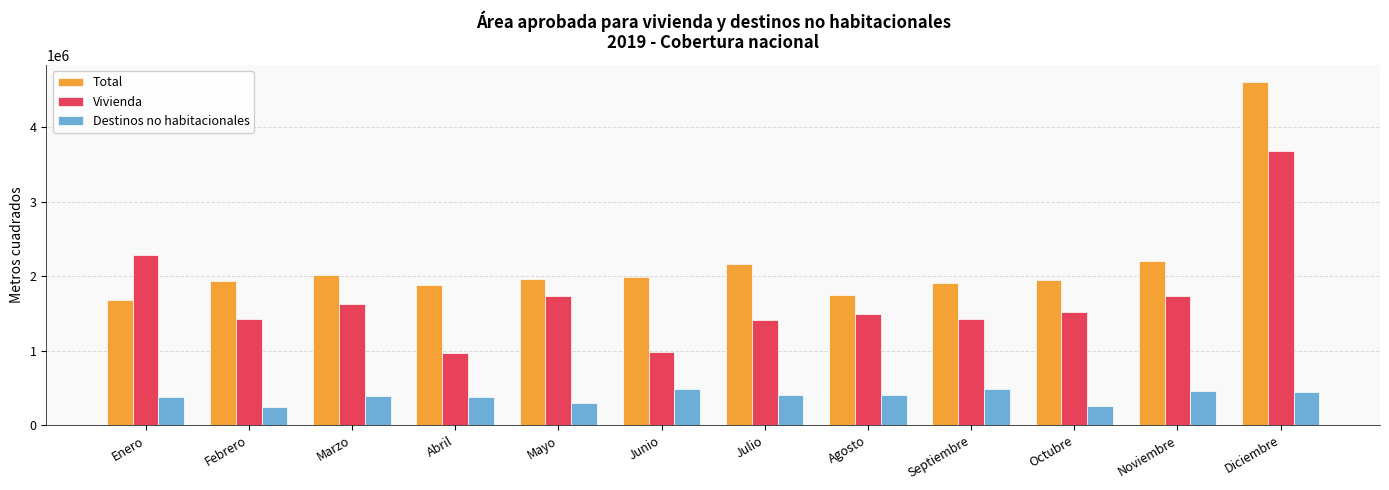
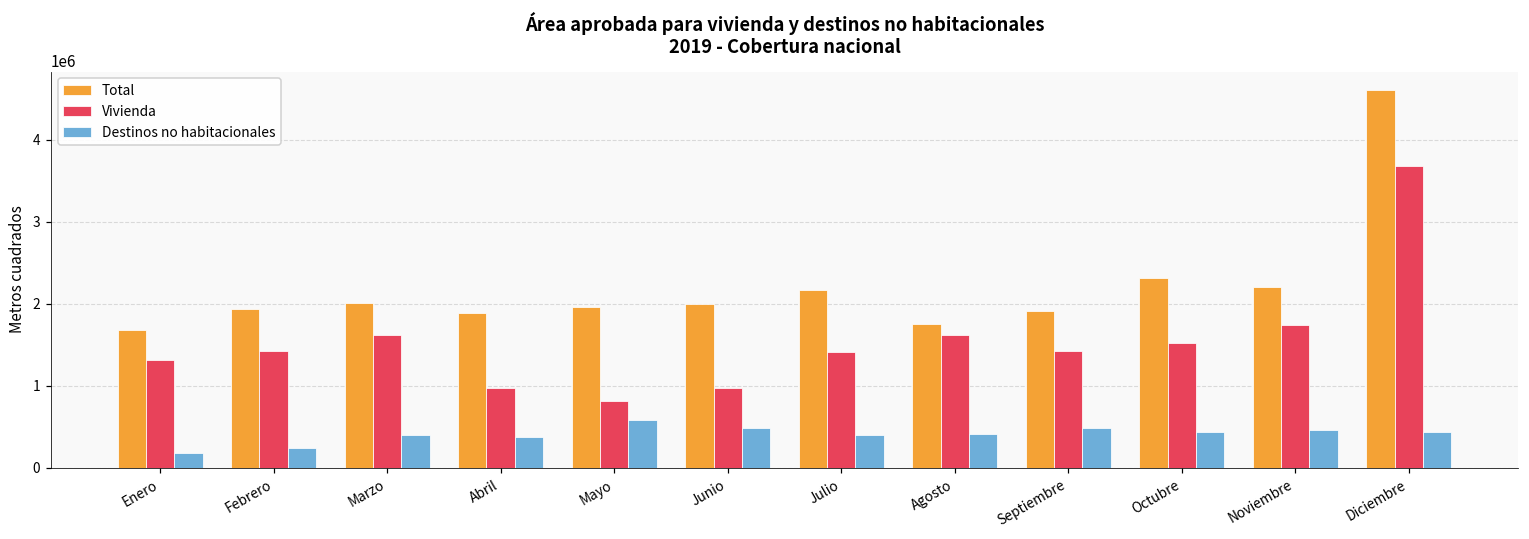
  {
    "Total": {
      "Enero": 1700000,
      "Febrero": 1900000,
      "Marzo": 2000000,
      "Abril": 1900000,
      "Mayo": 2000000,
      "Junio": 2000000,
      "Julio": 2200000,
      "Agosto": 1800000,
      "Septiembre": 1900000,
-     "Octubre": 1900000,
+     "Octubre": 2300000,
      "Noviembre": 2200000,
      "Diciembre": 4600000
    },
    "Vivienda": {
-     "Enero": 2300000,
+     "Enero": 1300000,
      "Febrero": 1400000,
      "Marzo": 1600000,
      "Abril": 1000000,
-     "Mayo": 1700000,
+     "Mayo": 800000,
      "Junio": 1000000,
      "Julio": 1400000,
-     "Agosto": 1500000,
+     "Agosto": 1600000,
      "Septiembre": 1400000,
      "Octubre": 1500000,
      "Noviembre": 1700000,
      "Diciembre": 3700000
    },
    "Destinos no habitacionales": {
-     "Enero": 400000,
+     "Enero": 200000,
      "Febrero": 200000,
      "Marzo": 400000,
      "Abril": 400000,
-     "Mayo": 300000,
+     "Mayo": 600000,
      "Junio": 500000,
      "Julio": 400000,
      "Agosto": 400000,
      "Septiembre": 500000,
-     "Octubre": 300000,
+     "Octubre": 400000,
      "Noviembre": 500000,
      "Diciembre": 400000
    }
  }
